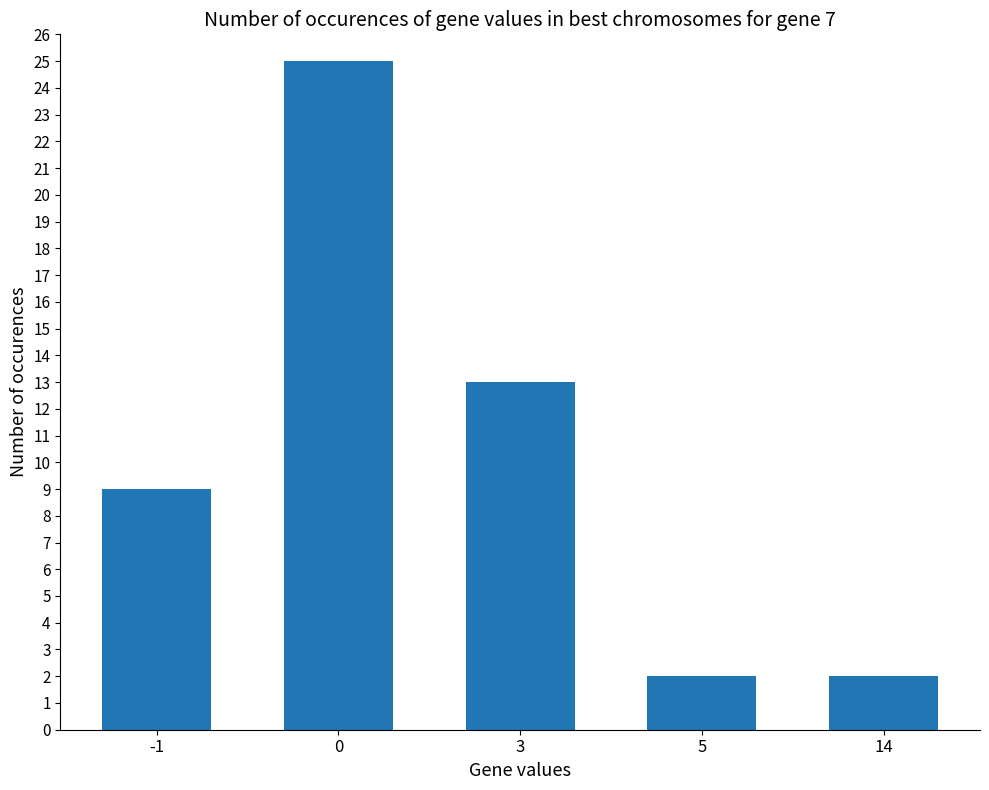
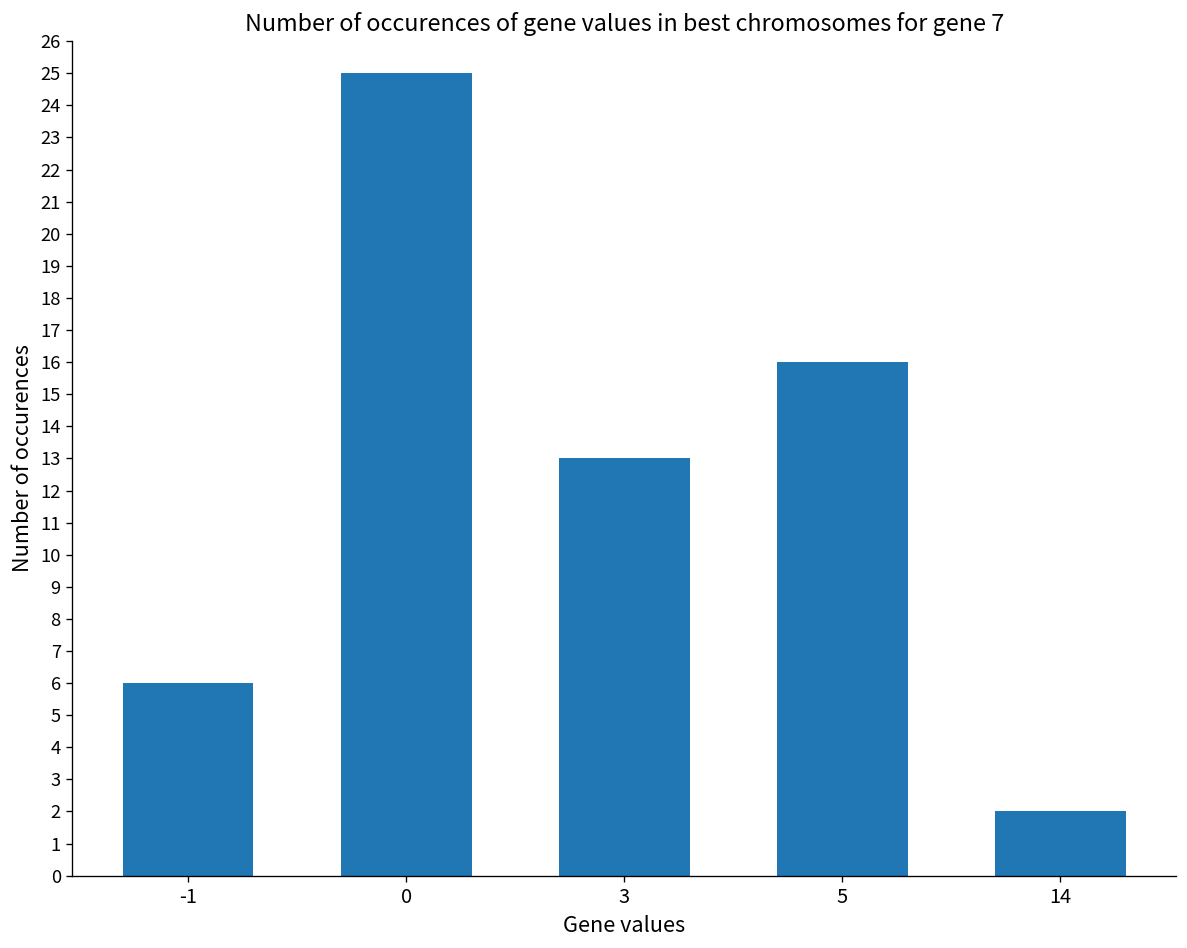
  {
-   "-1": 9,
+   "-1": 6,
    "0": 25,
    "3": 13,
-   "5": 2,
+   "5": 16,
    "14": 2
  }
